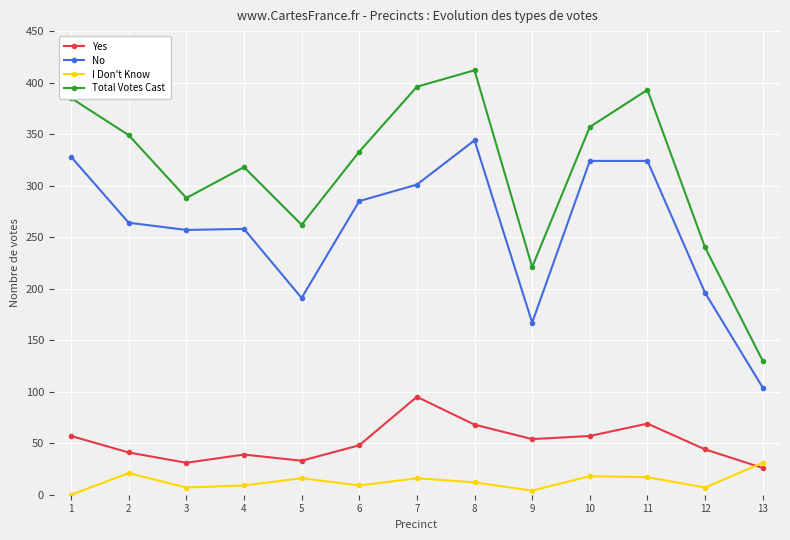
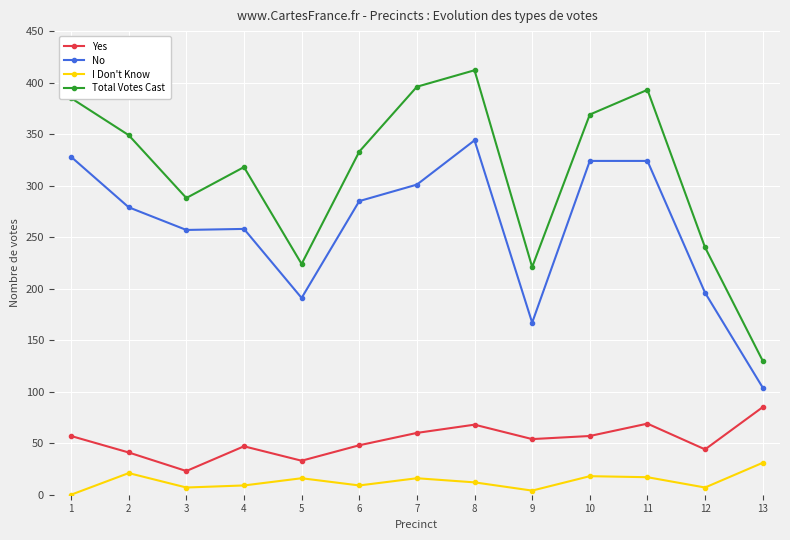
  {
    "Yes": {
      "1": 57,
      "2": 41,
-     "3": 31,
-     "4": 39,
+     "3": 23,
+     "4": 47,
      "5": 33,
      "6": 48,
-     "7": 95,
+     "7": 60,
      "8": 68,
      "9": 54,
      "10": 57,
      "11": 69,
      "12": 44,
-     "13": 26
+     "13": 85
    },
    "No": {
      "1": 328,
-     "2": 264,
+     "2": 279,
      "3": 257,
      "4": 258,
      "5": 191,
      "6": 285,
      "7": 301,
      "8": 344,
      "9": 167,
      "10": 324,
      "11": 324,
      "12": 196,
      "13": 104
    },
    "I Don't Know": {
      "1": 0,
      "2": 21,
      "3": 7,
      "4": 9,
      "5": 16,
      "6": 9,
      "7": 16,
      "8": 12,
      "9": 4,
      "10": 18,
      "11": 17,
      "12": 7,
      "13": 31
    },
    "Total Votes Cast": {
      "2": 349,
      "3": 288,
      "4": 318,
-     "5": 262,
+     "5": 224,
      "6": 333,
      "7": 396,
      "8": 412,
      "9": 221,
-     "10": 357,
+     "10": 369,
      "11": 393,
      "12": 240,
      "13": 130
    }
  }
